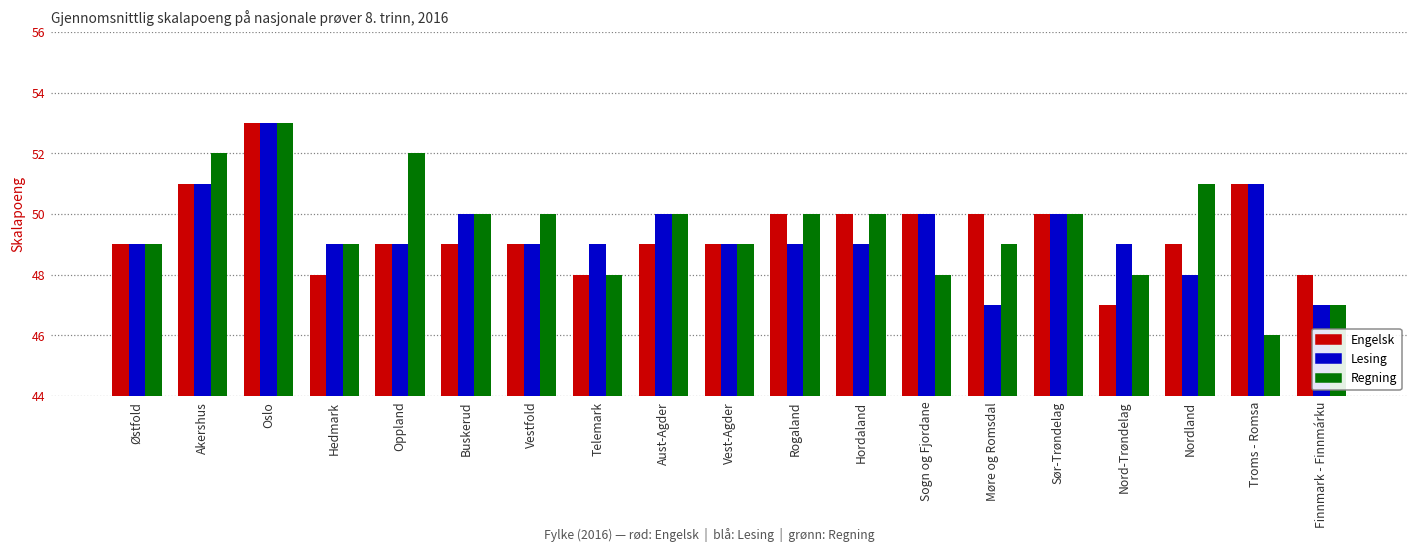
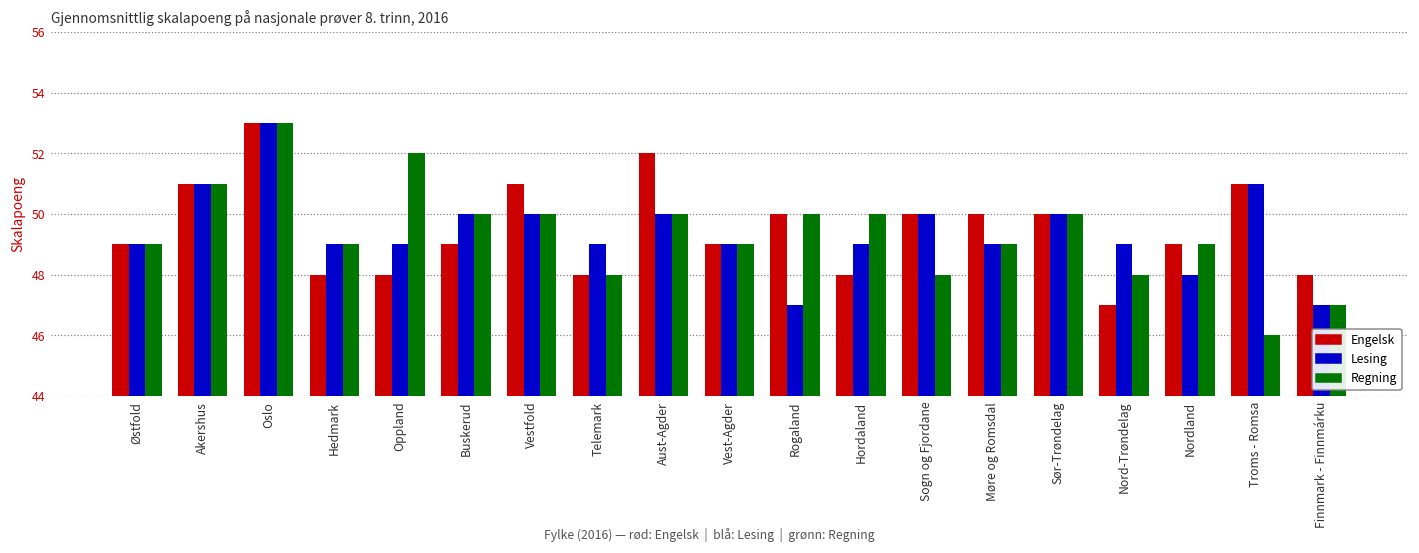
  {
    "Engelsk": {
      "Østfold": 49,
      "Akershus": 51,
      "Oslo": 53,
      "Hedmark": 48,
-     "Oppland": 49,
+     "Oppland": 48,
      "Buskerud": 49,
-     "Vestfold": 49,
+     "Vestfold": 51,
      "Telemark": 48,
-     "Aust-Agder": 49,
+     "Aust-Agder": 52,
      "Vest-Agder": 49,
      "Rogaland": 50,
-     "Hordaland": 50,
+     "Hordaland": 48,
      "Sogn og Fjordane": 50,
      "Møre og Romsdal": 50,
      "Sør-Trøndelag": 50,
      "Nord-Trøndelag": 47,
      "Nordland": 49,
      "Troms - Romsa": 51,
      "Finnmark - Finnmárku": 48
    },
    "Lesing": {
      "Østfold": 49,
      "Akershus": 51,
      "Oslo": 53,
      "Hedmark": 49,
      "Oppland": 49,
      "Buskerud": 50,
-     "Vestfold": 49,
+     "Vestfold": 50,
      "Telemark": 49,
      "Aust-Agder": 50,
      "Vest-Agder": 49,
-     "Rogaland": 49,
+     "Rogaland": 47,
      "Hordaland": 49,
      "Sogn og Fjordane": 50,
-     "Møre og Romsdal": 47,
+     "Møre og Romsdal": 49,
      "Sør-Trøndelag": 50,
      "Nord-Trøndelag": 49,
      "Nordland": 48,
      "Troms - Romsa": 51,
      "Finnmark - Finnmárku": 47
    },
    "Regning": {
      "Østfold": 49,
-     "Akershus": 52,
+     "Akershus": 51,
      "Oslo": 53,
      "Hedmark": 49,
      "Oppland": 52,
      "Buskerud": 50,
      "Vestfold": 50,
      "Telemark": 48,
      "Aust-Agder": 50,
      "Vest-Agder": 49,
      "Rogaland": 50,
      "Hordaland": 50,
      "Sogn og Fjordane": 48,
      "Møre og Romsdal": 49,
      "Sør-Trøndelag": 50,
      "Nord-Trøndelag": 48,
-     "Nordland": 51,
+     "Nordland": 49,
      "Troms - Romsa": 46,
      "Finnmark - Finnmárku": 47
    }
  }
